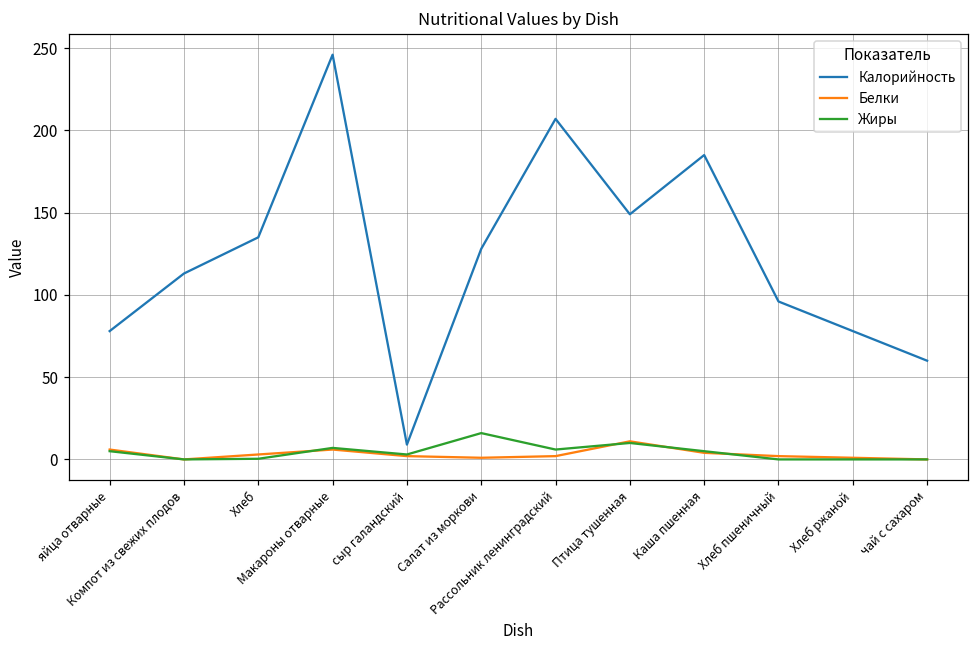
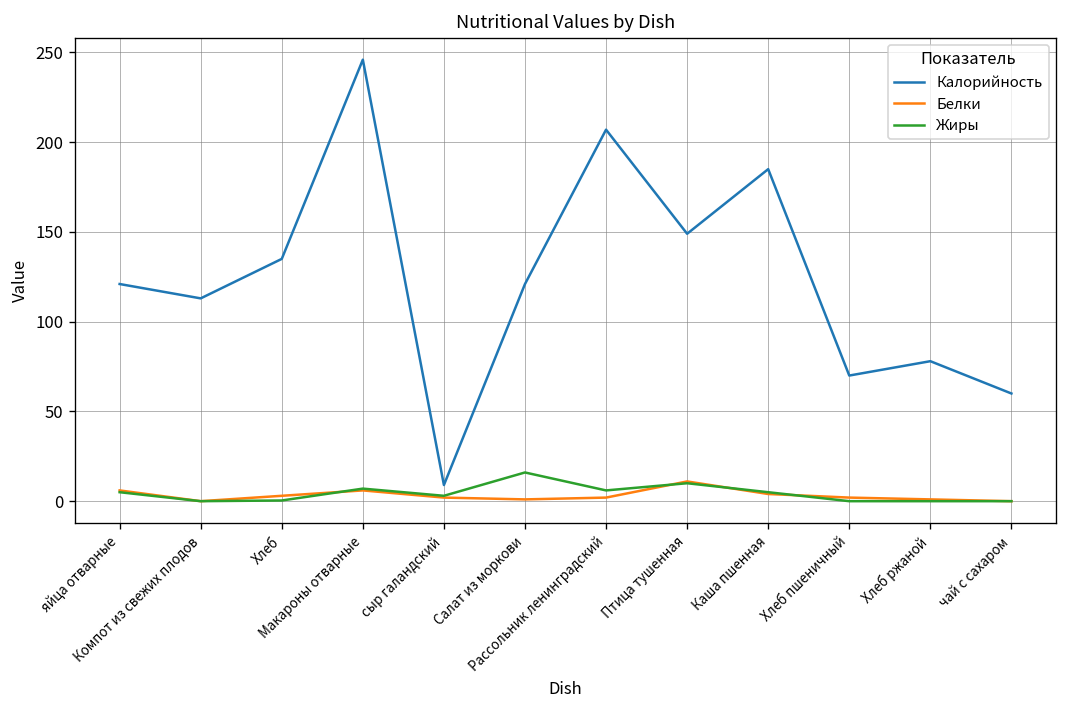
  {
    "Калорийность": {
-     "яйца отварные": 78,
+     "яйца отварные": 121,
      "Компот из свежих плодов": 113,
      "Хлеб": 135,
      "Макароны отварные": 246,
      "сыр галандский": 9,
-     "Салат из моркови": 128,
+     "Салат из моркови": 121,
      "Рассольник ленинградский": 207,
      "Птица тушенная": 149,
      "Каша пшенная": 185,
-     "Хлеб пшеничный": 96,
+     "Хлеб пшеничный": 70,
      "Хлеб ржаной": 78,
      "чай с сахаром": 60
    },
    "Белки": {
      "Хлеб": 3,
      "Салат из моркови": 1,
      "Рассольник ленинградский": 2,
      "Хлеб пшеничный": 2
    },
    "Жиры": {
      "Хлеб": 0,
      "Салат из моркови": 16,
      "Рассольник ленинградский": 6,
      "Хлеб пшеничный": 0
    }
  }
